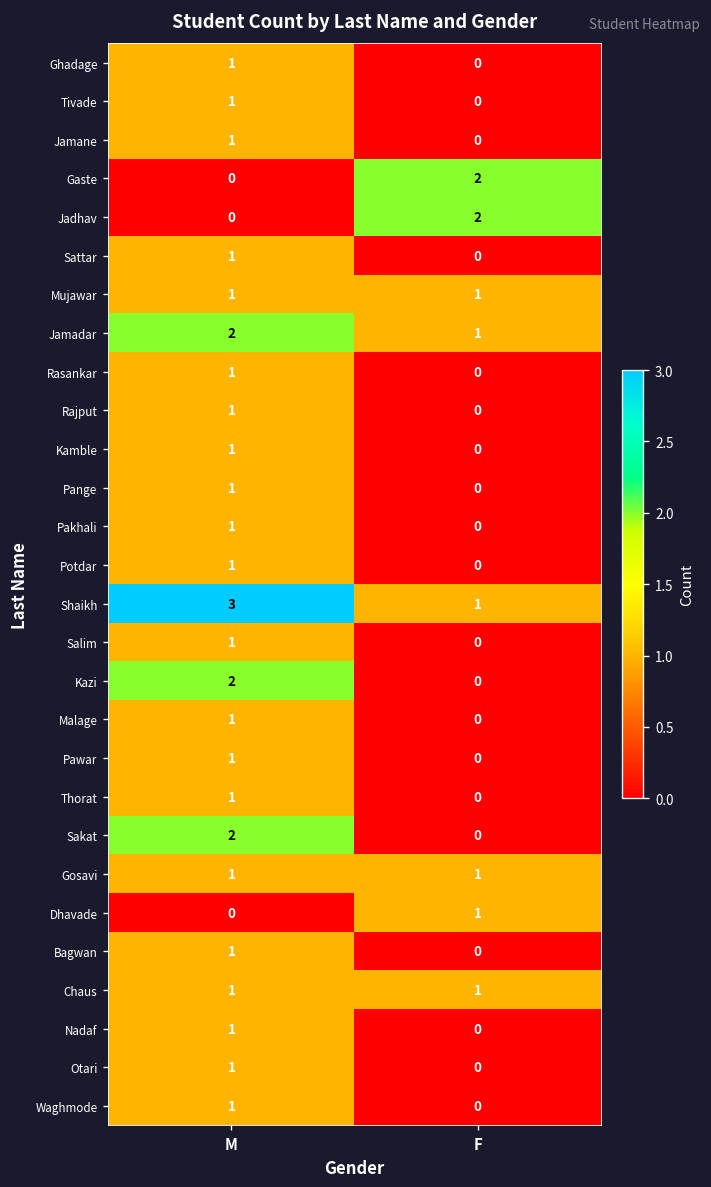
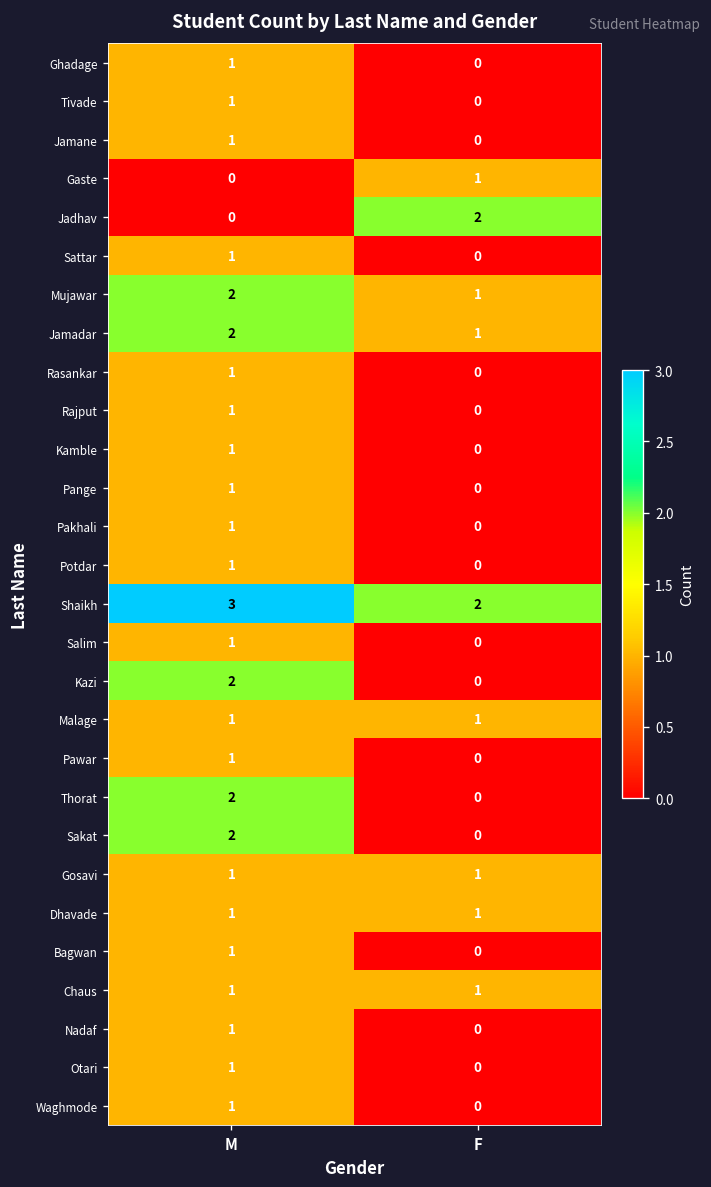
  {
    "Ghadage": {
      "M": 1,
      "F": 0
    },
    "Tivade": {
      "M": 1,
      "F": 0
    },
    "Jamane": {
      "M": 1,
      "F": 0
    },
    "Gaste": {
      "M": 0,
-     "F": 2
+     "F": 1
    },
    "Jadhav": {
      "M": 0,
      "F": 2
    },
    "Sattar": {
      "M": 1,
      "F": 0
    },
    "Mujawar": {
-     "M": 1,
+     "M": 2,
      "F": 1
    },
    "Jamadar": {
      "M": 2,
      "F": 1
    },
    "Rasankar": {
      "M": 1,
      "F": 0
    },
    "Rajput": {
      "M": 1,
      "F": 0
    },
    "Kamble": {
      "M": 1,
      "F": 0
    },
    "Pange": {
      "M": 1,
      "F": 0
    },
    "Pakhali": {
      "M": 1,
      "F": 0
    },
    "Potdar": {
      "M": 1,
      "F": 0
    },
    "Shaikh": {
      "M": 3,
-     "F": 1
+     "F": 2
    },
    "Salim": {
      "M": 1,
      "F": 0
    },
    "Kazi": {
      "M": 2,
      "F": 0
    },
    "Malage": {
      "M": 1,
-     "F": 0
+     "F": 1
    },
    "Pawar": {
      "M": 1,
      "F": 0
    },
    "Thorat": {
-     "M": 1,
+     "M": 2,
      "F": 0
    },
    "Sakat": {
      "M": 2,
      "F": 0
    },
    "Gosavi": {
      "M": 1,
      "F": 1
    },
    "Dhavade": {
-     "M": 0,
+     "M": 1,
      "F": 1
    },
    "Bagwan": {
      "M": 1,
      "F": 0
    },
    "Chaus": {
      "M": 1,
      "F": 1
    },
    "Nadaf": {
      "M": 1,
      "F": 0
    },
    "Otari": {
      "M": 1,
      "F": 0
    },
    "Waghmode": {
      "M": 1,
      "F": 0
    }
  }
